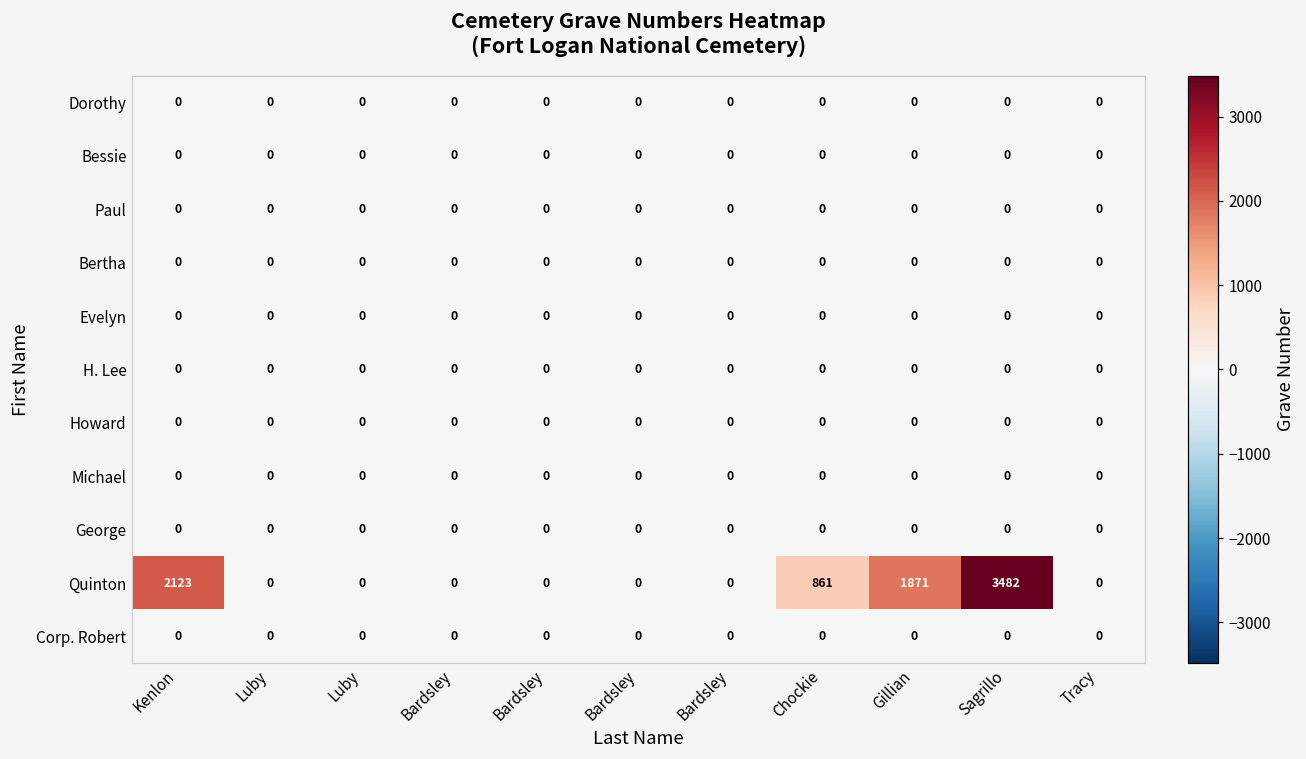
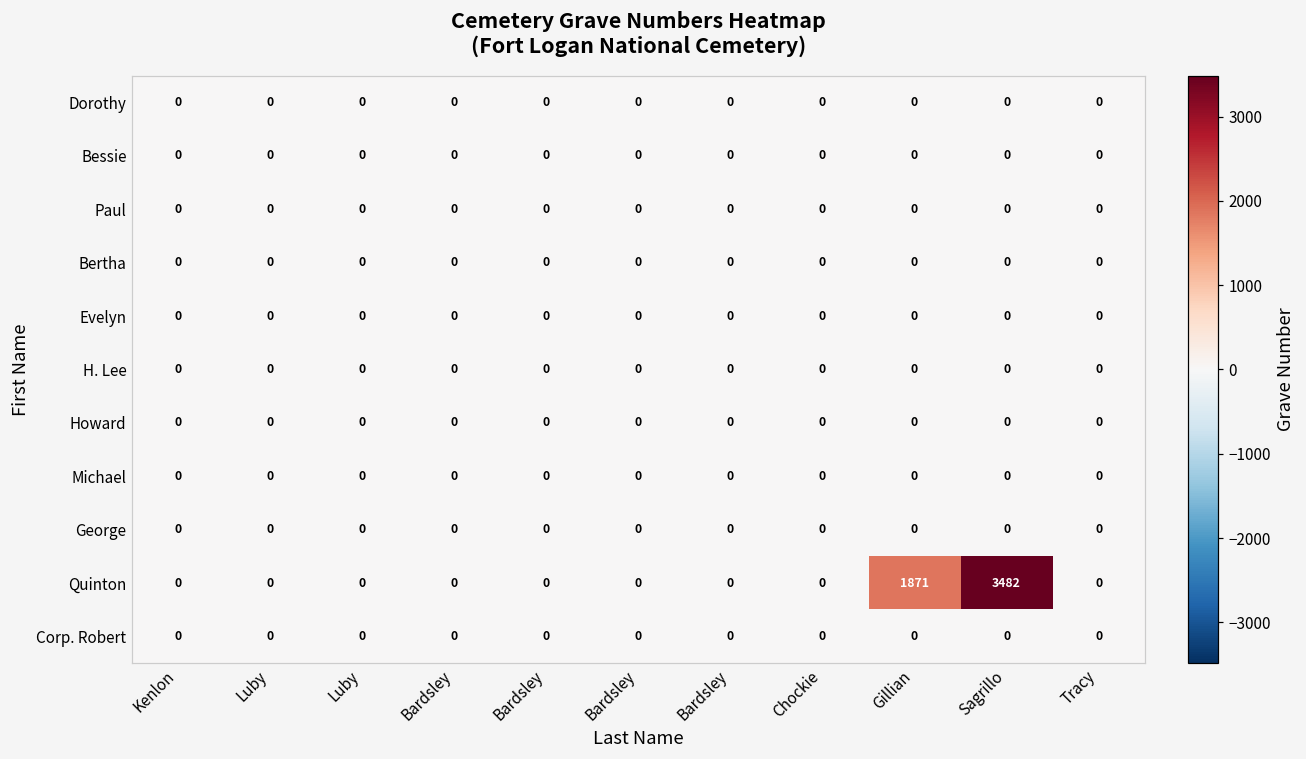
  {
    "Dorothy": {
      "Kenlon": 0,
      "Chockie": 0,
      "Gillian": 0,
      "Sagrillo": 0,
      "Tracy": 0
    },
    "Bessie": {
      "Kenlon": 0,
      "Chockie": 0,
      "Gillian": 0,
      "Sagrillo": 0,
      "Tracy": 0
    },
    "Paul": {
      "Kenlon": 0,
      "Chockie": 0,
      "Gillian": 0,
      "Sagrillo": 0,
      "Tracy": 0
    },
    "Bertha": {
      "Kenlon": 0,
      "Chockie": 0,
      "Gillian": 0,
      "Sagrillo": 0,
      "Tracy": 0
    },
    "Evelyn": {
      "Kenlon": 0,
      "Chockie": 0,
      "Gillian": 0,
      "Sagrillo": 0,
      "Tracy": 0
    },
    "H. Lee": {
      "Kenlon": 0,
      "Chockie": 0,
      "Gillian": 0,
      "Sagrillo": 0,
      "Tracy": 0
    },
    "Howard": {
      "Kenlon": 0,
      "Chockie": 0,
      "Gillian": 0,
      "Sagrillo": 0,
      "Tracy": 0
    },
    "Michael": {
      "Kenlon": 0,
      "Chockie": 0,
      "Gillian": 0,
      "Sagrillo": 0,
      "Tracy": 0
    },
    "George": {
      "Kenlon": 0,
      "Chockie": 0,
      "Gillian": 0,
      "Sagrillo": 0,
      "Tracy": 0
    },
    "Quinton": {
-     "Kenlon": 2123,
-     "Chockie": 861,
+     "Kenlon": 0,
+     "Chockie": 0,
      "Gillian": 1871,
      "Sagrillo": 3482,
      "Tracy": 0
    },
    "Corp. Robert": {
      "Kenlon": 0,
      "Chockie": 0,
      "Gillian": 0,
      "Sagrillo": 0,
      "Tracy": 0
    }
  }
